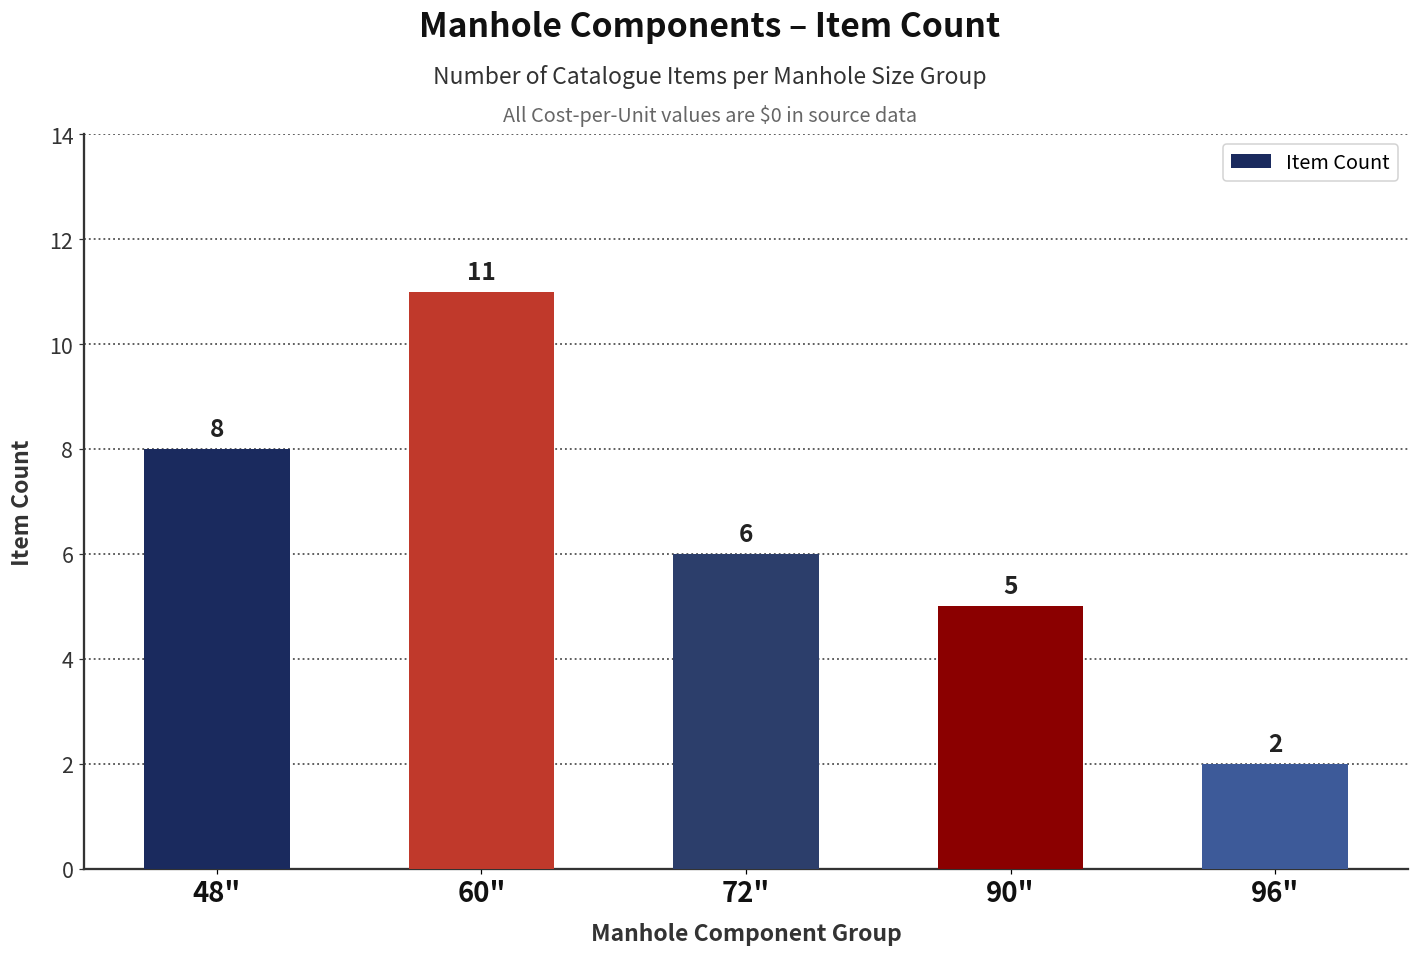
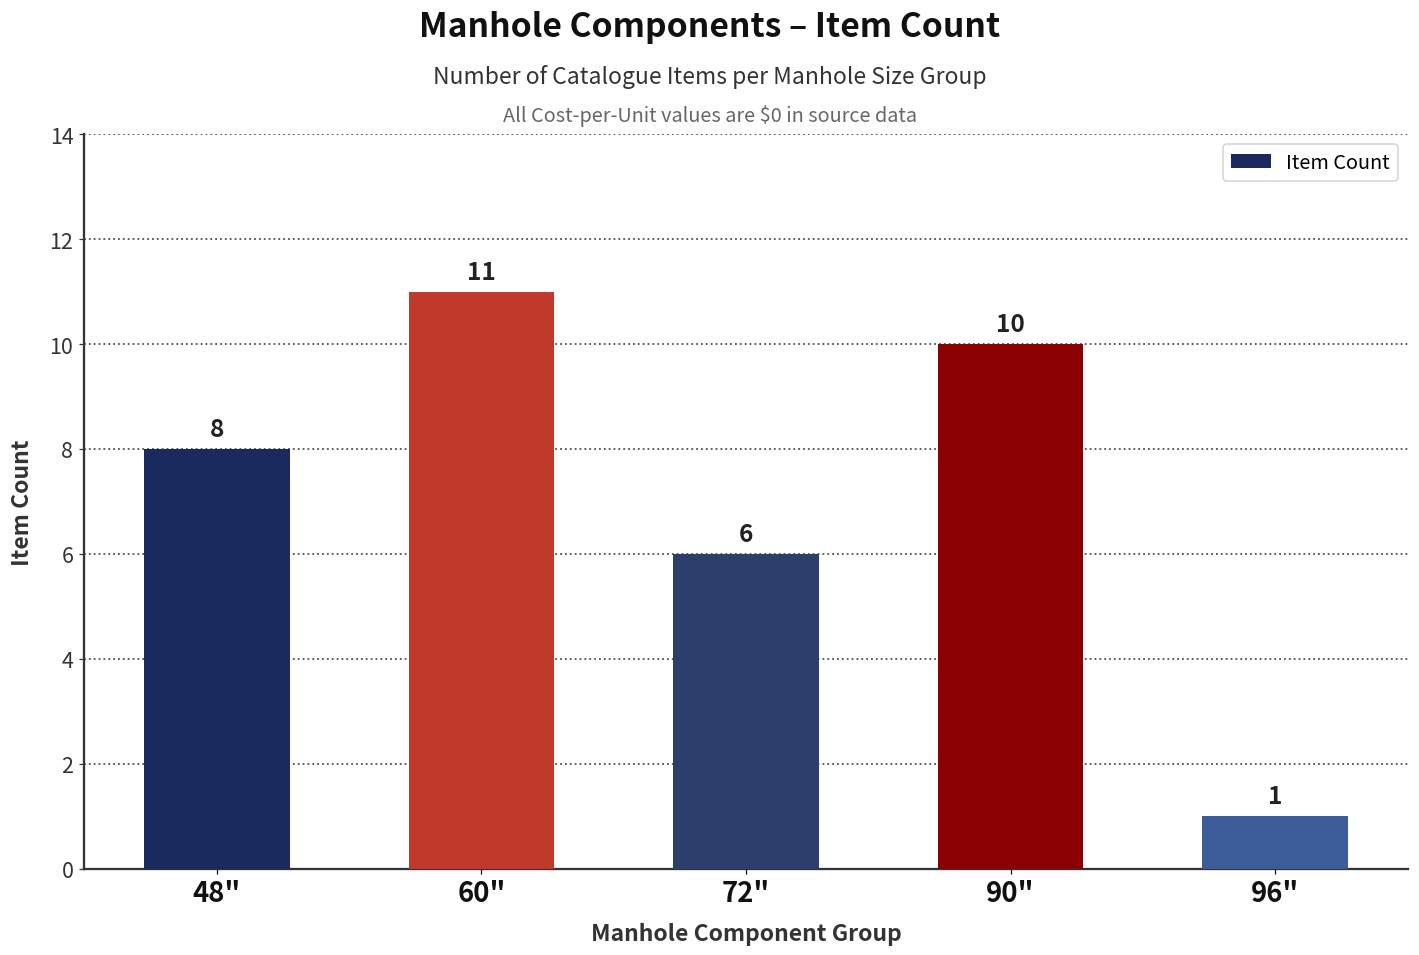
  {
    "48\"": 8,
    "60\"": 11,
    "72\"": 6,
-   "90\"": 5,
-   "96\"": 2
+   "90\"": 10,
+   "96\"": 1
  }
